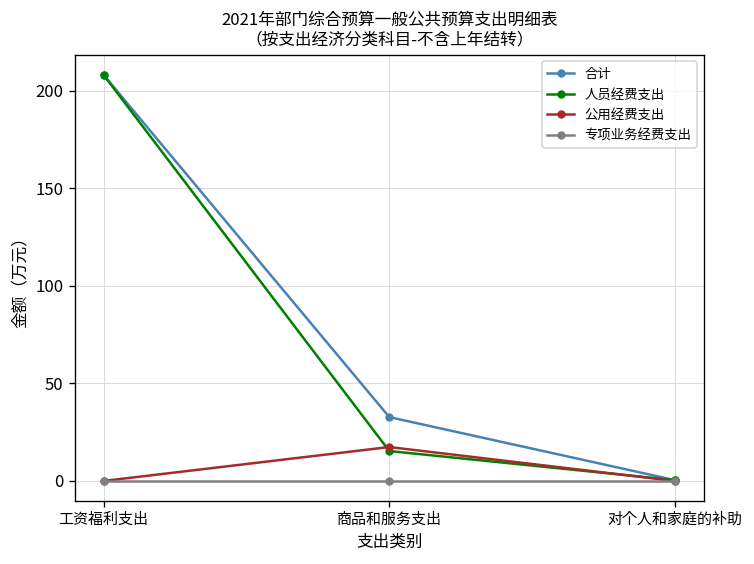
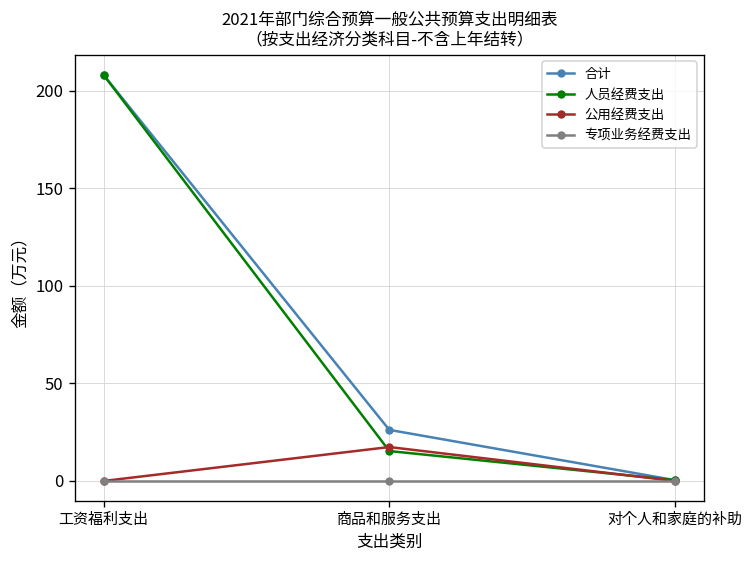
  {
    "合计": {
-     "商品和服务支出": 33
+     "商品和服务支出": 26
    },
    "人员经费支出": {
      "商品和服务支出": 15
    },
    "公用经费支出": {
      "商品和服务支出": 17
    },
    "专项业务经费支出": {
      "商品和服务支出": 0
    }
  }
